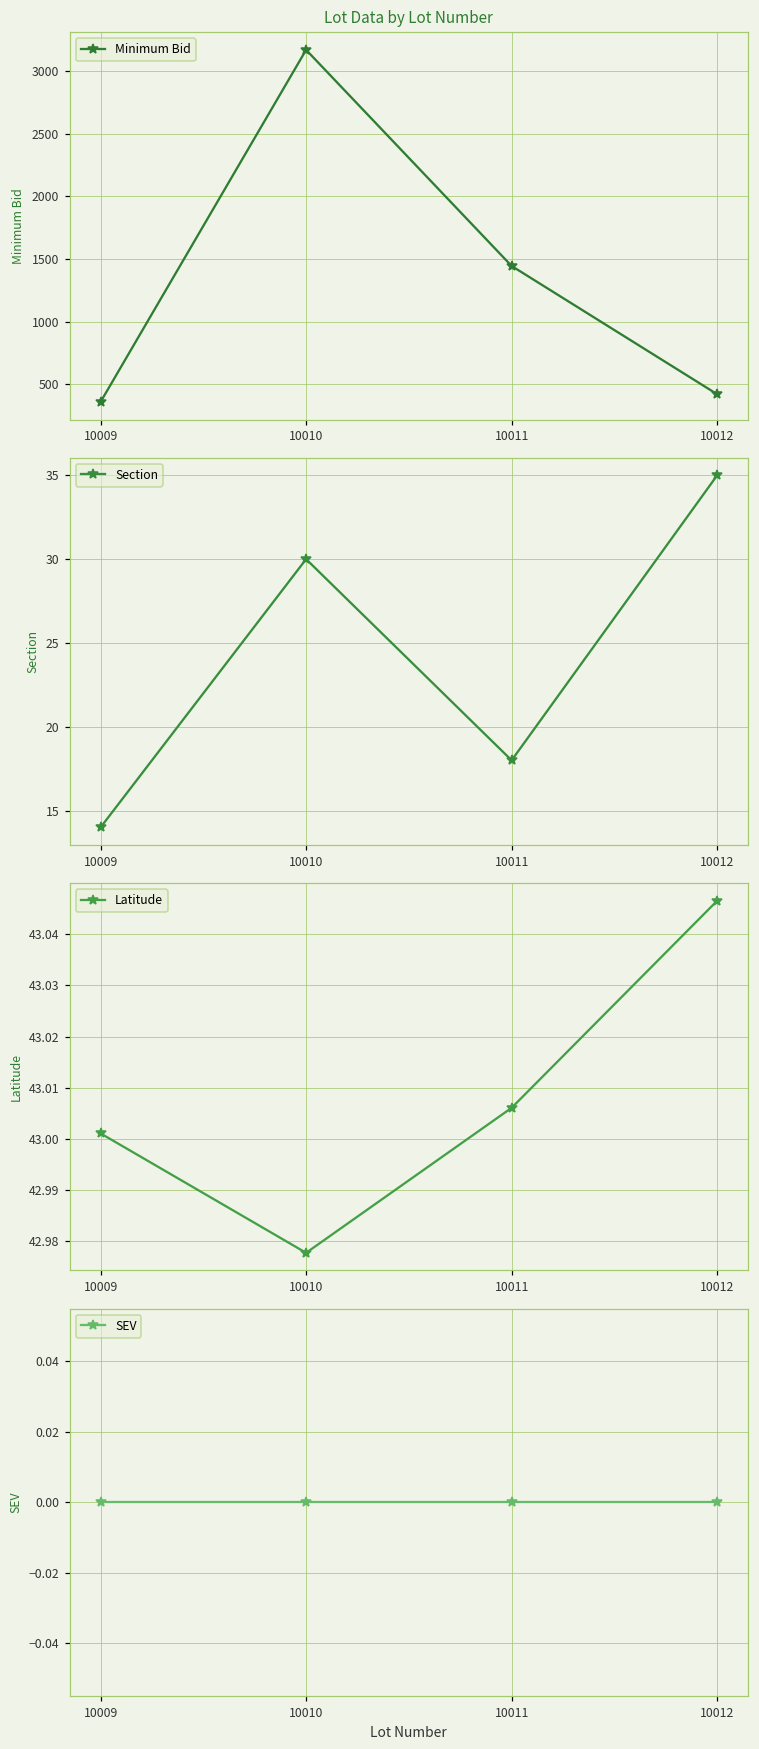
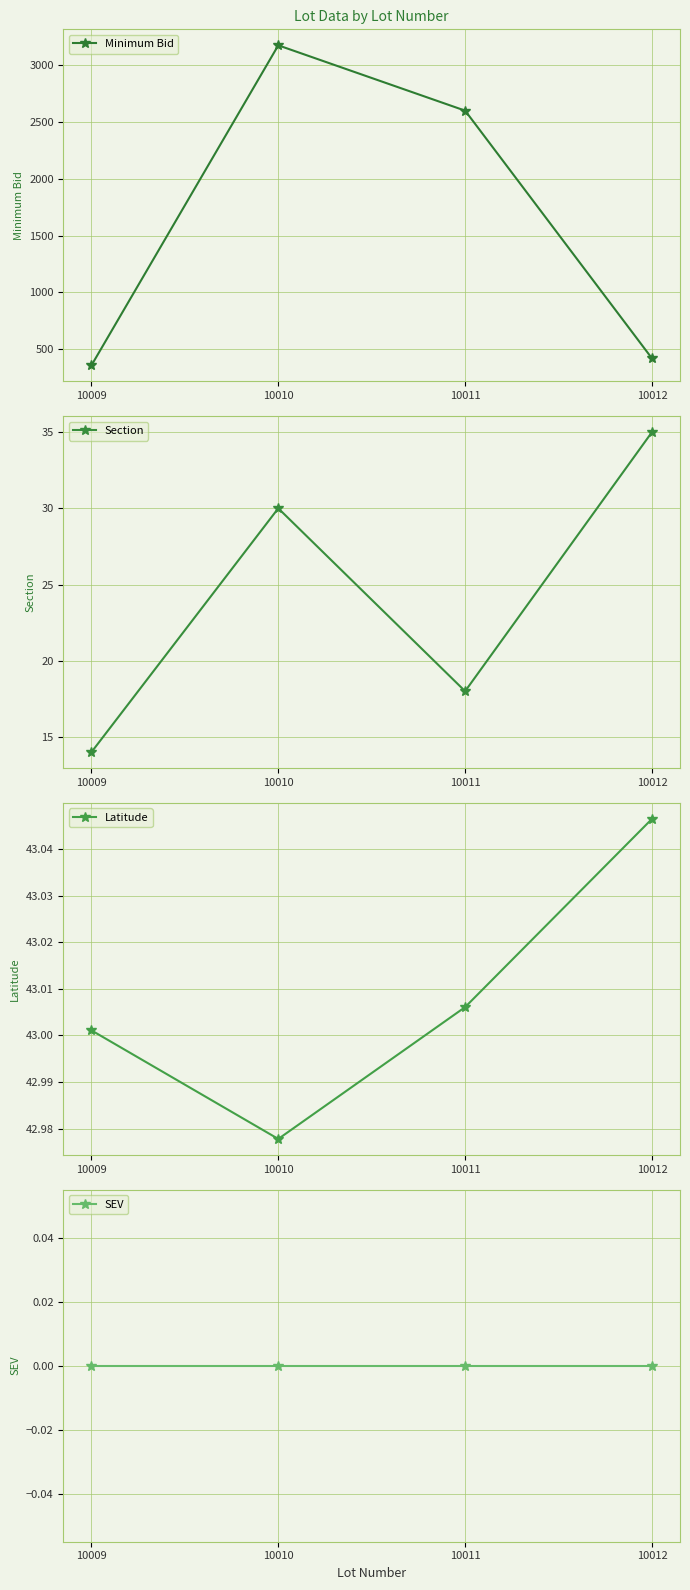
  {
    "Lot Data by Lot Number": {
      "10009": 360,
      "10010": 3170,
-     "10011": 1450,
+     "10011": 2600,
      "10012": 420
    }
  }
